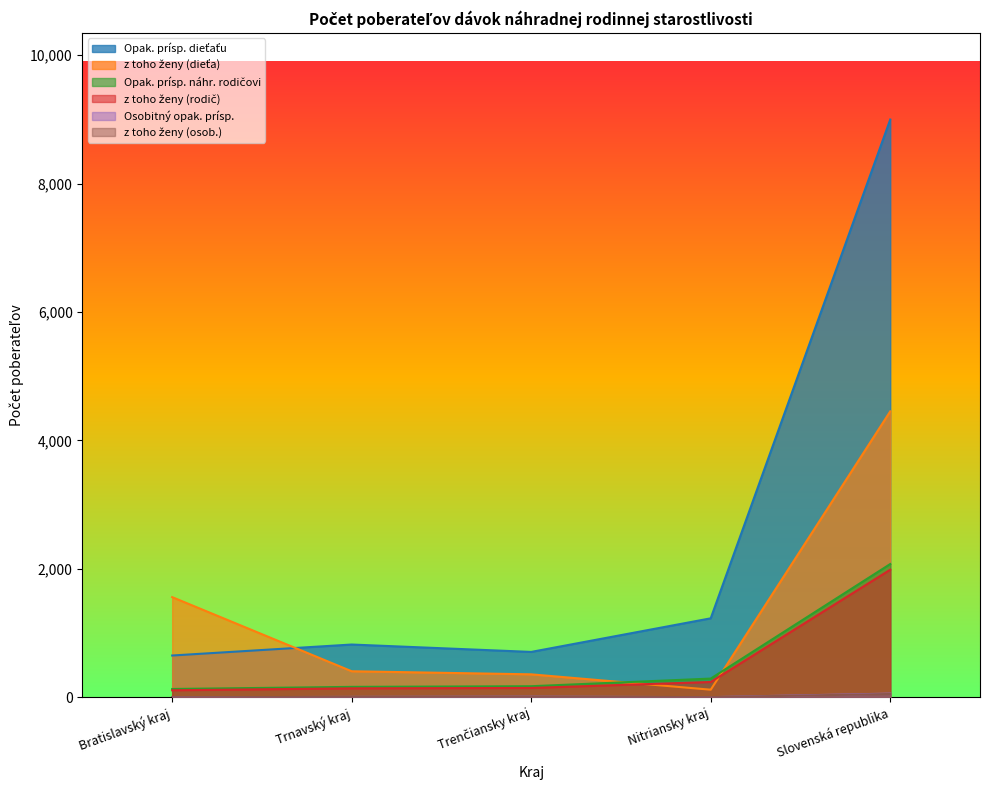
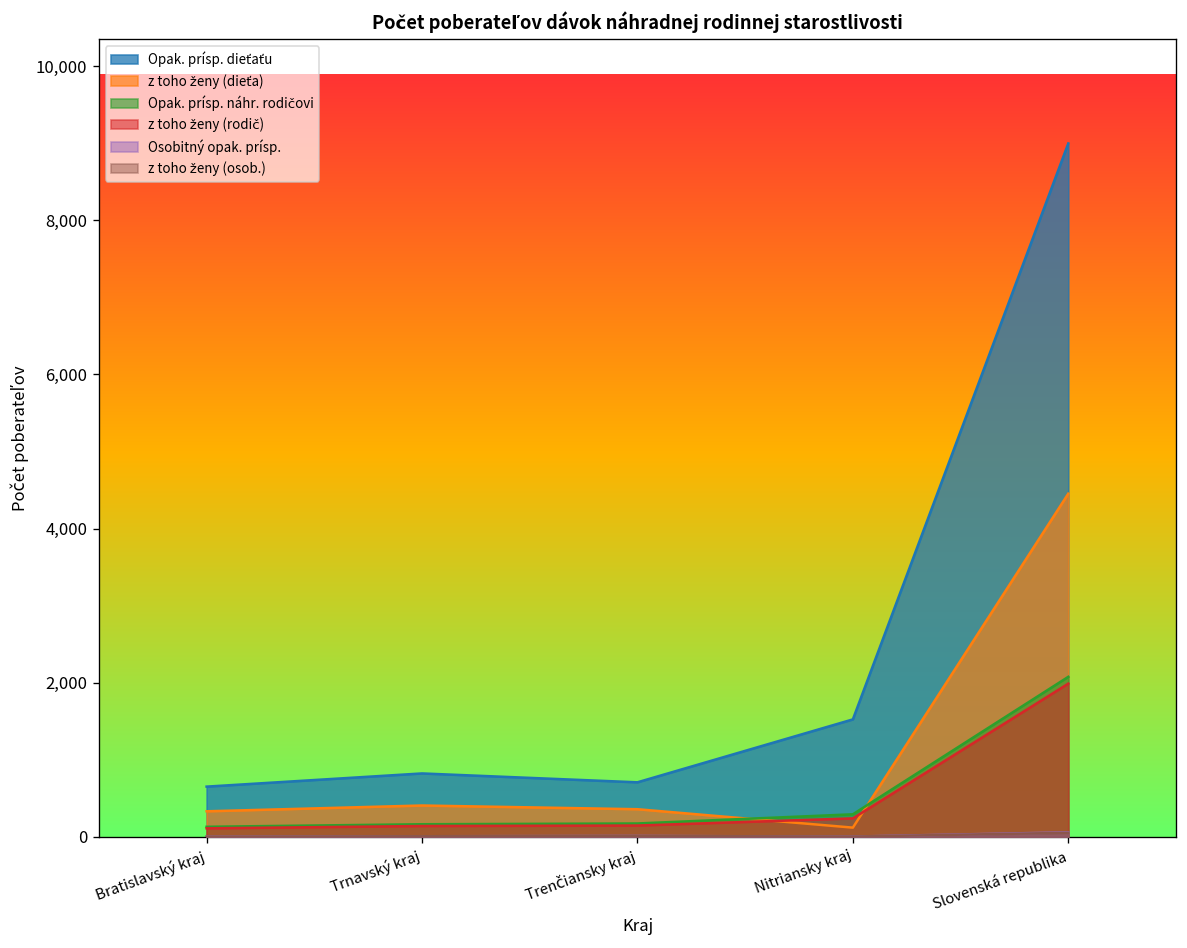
  {
    "Opak. prísp. dieťaťu": {
      "Bratislavský kraj": "700",
      "Trnavský kraj": "800",
      "Trenčiansky kraj": "700",
-     "Nitriansky kraj": "1,200",
+     "Nitriansky kraj": "1,500",
      "Slovenská republika": "9,000"
    },
    "z toho ženy (dieťa)": {
-     "Bratislavský kraj": "1,600",
+     "Bratislavský kraj": "300",
      "Trnavský kraj": "400",
      "Trenčiansky kraj": "400",
      "Nitriansky kraj": "100",
      "Slovenská republika": "4,500"
    },
    "Opak. prísp. náhr. rodičovi": {
      "Nitriansky kraj": "300",
      "Slovenská republika": "2,100"
    },
    "z toho ženy (rodič)": {
      "Nitriansky kraj": "200",
      "Slovenská republika": "2,000"
    },
    "z toho ženy (osob.)": {
      "Bratislavský kraj": "0",
      "Trnavský kraj": "0",
      "Trenčiansky kraj": "0",
      "Nitriansky kraj": "0",
      "Slovenská republika": "100"
    }
  }
